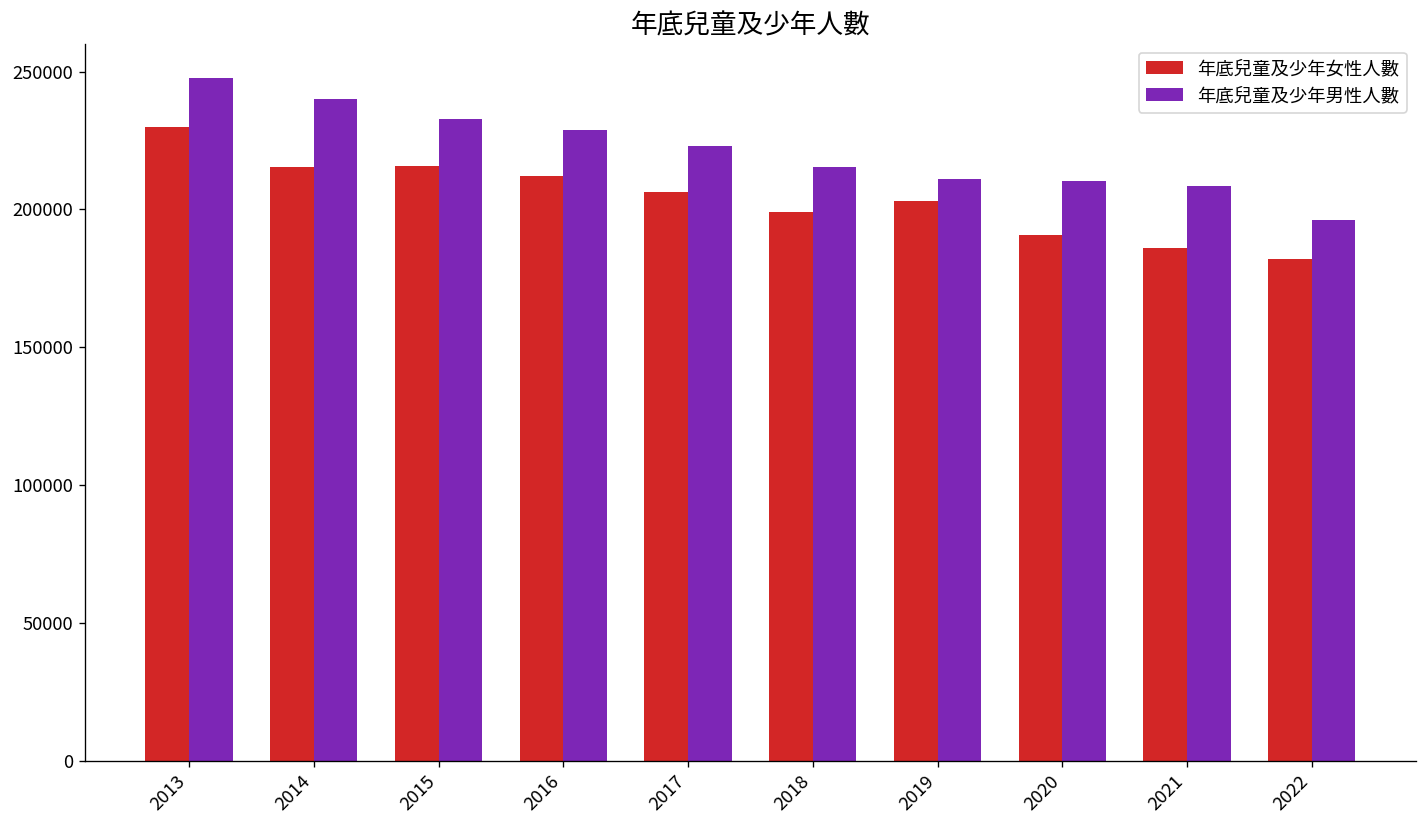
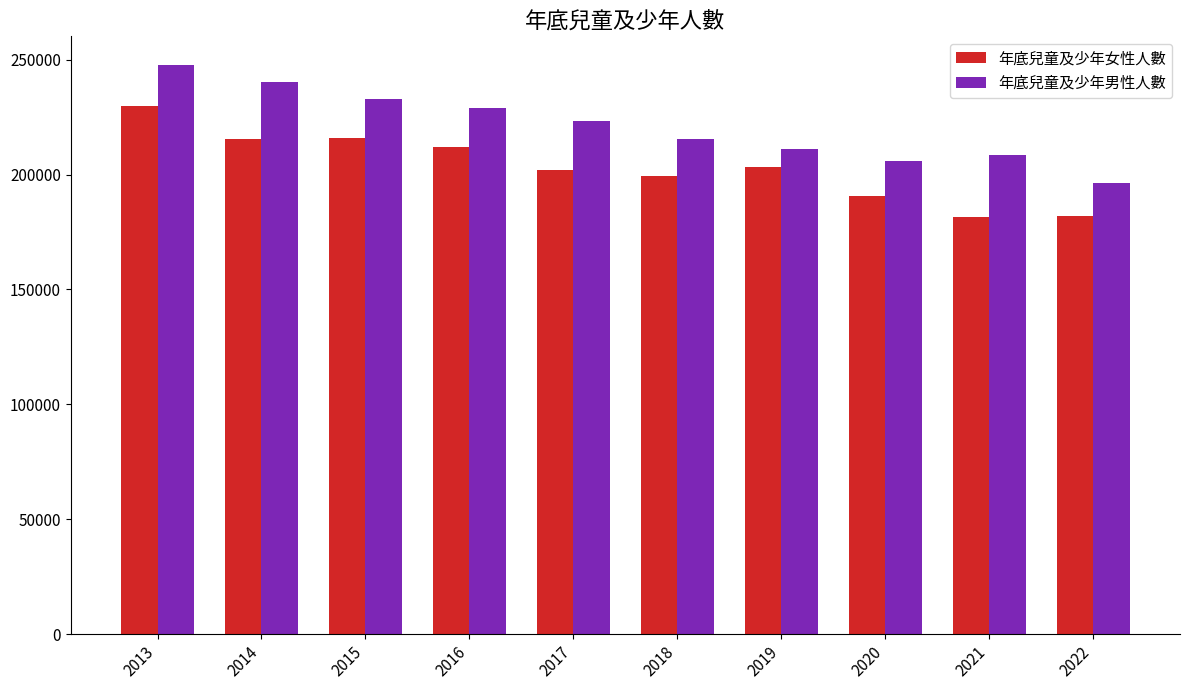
  {
    "年底兒童及少年女性人數": {
      "2013": 230000,
      "2014": 215000,
      "2015": 216000,
      "2016": 212000,
-     "2017": 206000,
+     "2017": 202000,
      "2018": 199000,
      "2019": 203000,
      "2020": 191000,
-     "2021": 186000,
+     "2021": 181000,
      "2022": 182000
    },
    "年底兒童及少年男性人數": {
      "2013": 248000,
      "2014": 240000,
      "2015": 233000,
      "2016": 229000,
      "2017": 223000,
      "2018": 215000,
      "2019": 211000,
-     "2020": 210000,
+     "2020": 206000,
      "2021": 209000,
      "2022": 196000
    }
  }
